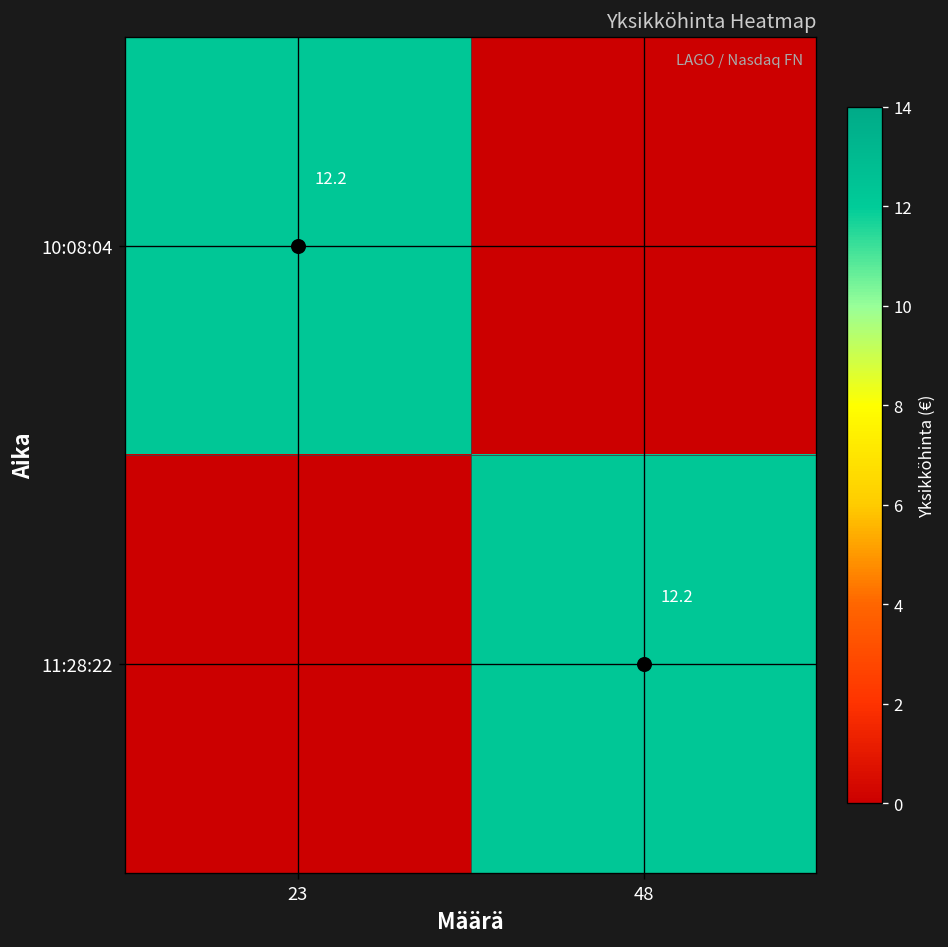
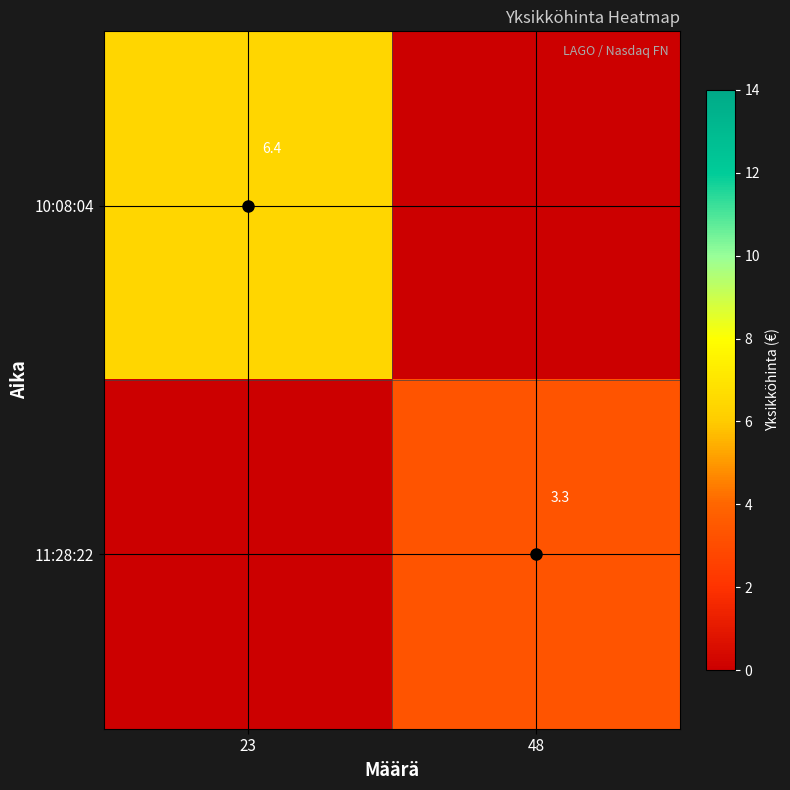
  {
    "10:08:04": {
-     "23": 12.2
+     "23": 6.4
    },
    "11:28:22": {
-     "48": 12.2
+     "48": 3.3
    }
  }
